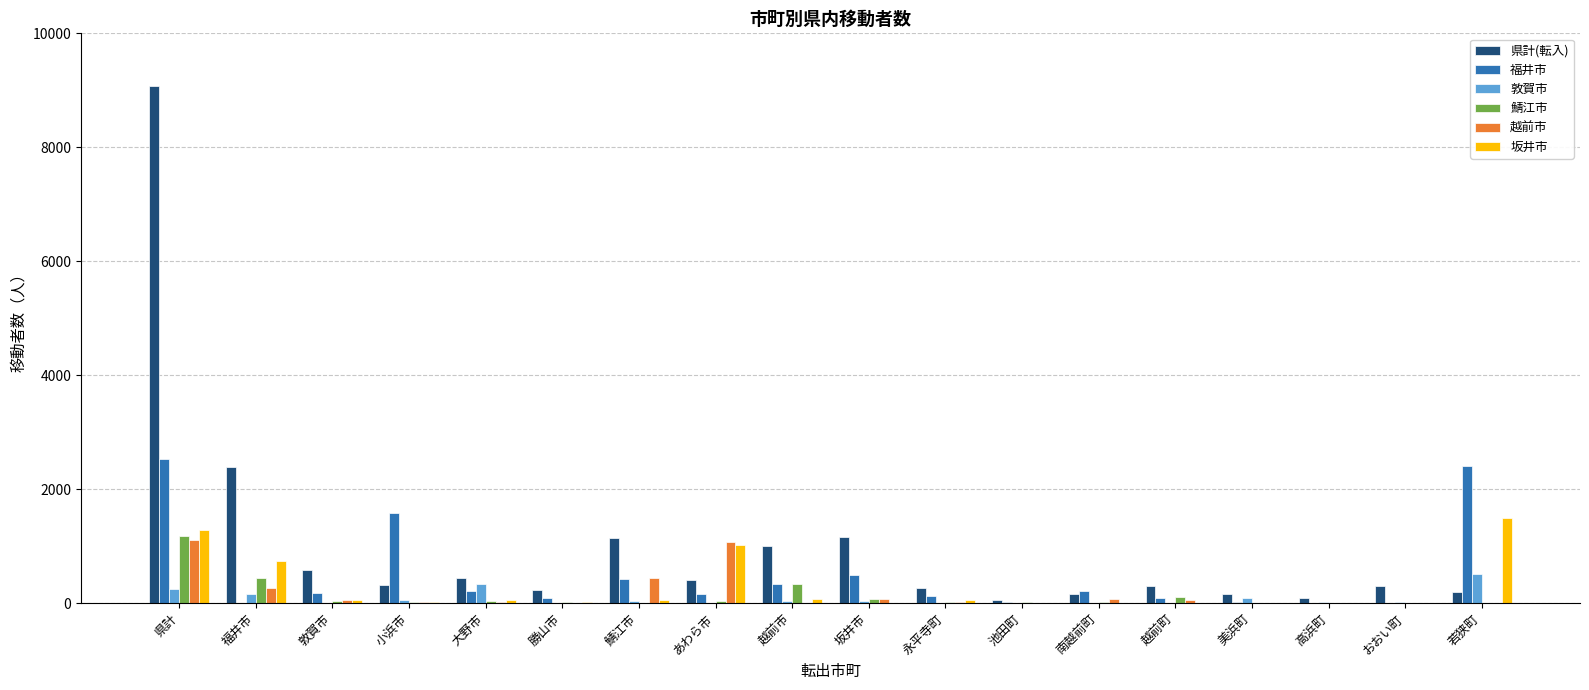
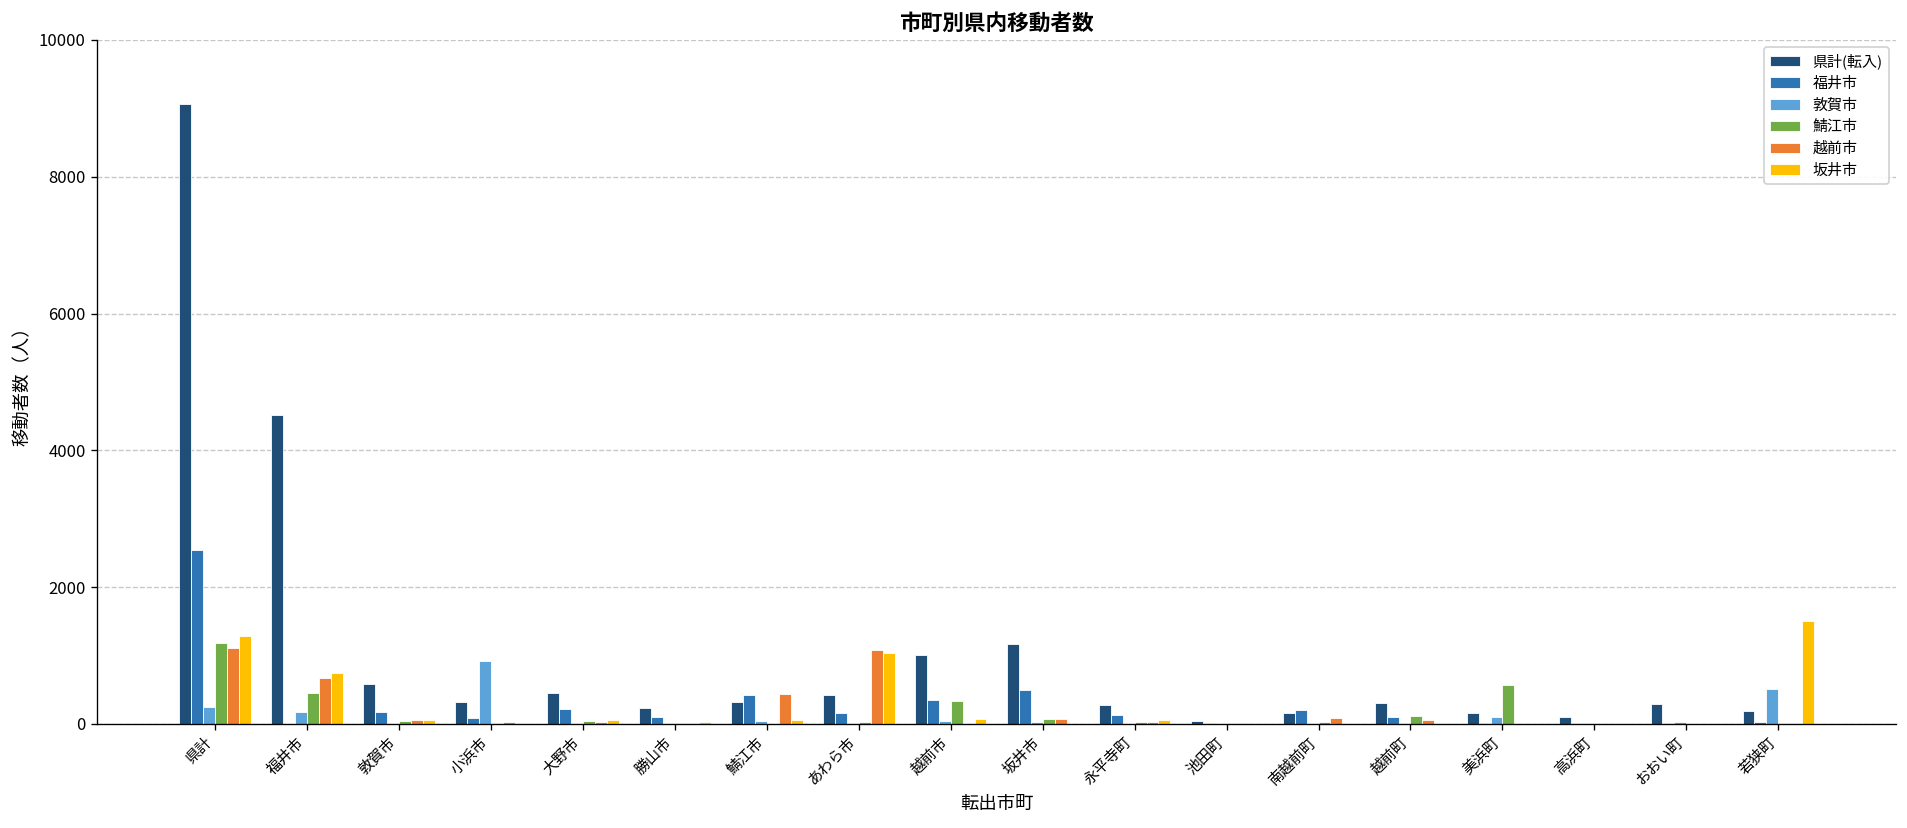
  {
    "県計(転入)": {
      "県計": 9100,
-     "福井市": 2400,
+     "福井市": 4500,
      "敦賀市": 600,
      "小浜市": 300,
      "大野市": 400,
      "勝山市": 200,
-     "鯖江市": 1100,
+     "鯖江市": 300,
      "あわら市": 400,
      "越前市": 1000,
      "坂井市": 1200,
      "永平寺町": 300,
      "池田町": 0,
      "南越前町": 200,
      "越前町": 300,
      "美浜町": 200,
      "高浜町": 100,
      "おおい町": 300,
      "若狭町": 200
    },
    "福井市": {
      "県計": 2500,
      "福井市": 0,
      "敦賀市": 200,
-     "小浜市": 1600,
+     "小浜市": 100,
      "大野市": 200,
      "勝山市": 100,
      "鯖江市": 400,
      "あわら市": 200,
      "越前市": 300,
      "坂井市": 500,
      "永平寺町": 100,
      "南越前町": 200,
      "越前町": 100,
-     "若狭町": 2400
+     "若狭町": 0
    },
    "敦賀市": {
      "県計": 200,
      "福井市": 200,
      "敦賀市": 0,
-     "小浜市": 100,
-     "大野市": 300,
+     "小浜市": 900,
+     "大野市": 0,
      "美浜町": 100,
      "若狭町": 500
    },
    "鯖江市": {
      "県計": 1200,
      "福井市": 500,
      "鯖江市": 0,
      "越前市": 300,
      "坂井市": 100,
      "越前町": 100,
-     "美浜町": 0
+     "美浜町": 600
    },
    "越前市": {
      "県計": 1100,
-     "福井市": 300,
+     "福井市": 700,
      "敦賀市": 100,
      "鯖江市": 400,
      "あわら市": 1100,
      "越前市": 0,
      "坂井市": 100,
      "南越前町": 100,
      "越前町": 100
    },
    "坂井市": {
      "県計": 1300,
      "福井市": 700,
      "敦賀市": 100,
      "大野市": 100,
      "鯖江市": 100,
      "あわら市": 1000,
      "越前市": 100,
      "坂井市": 0,
      "永平寺町": 100,
      "美浜町": 0,
      "若狭町": 1500
    }
  }
